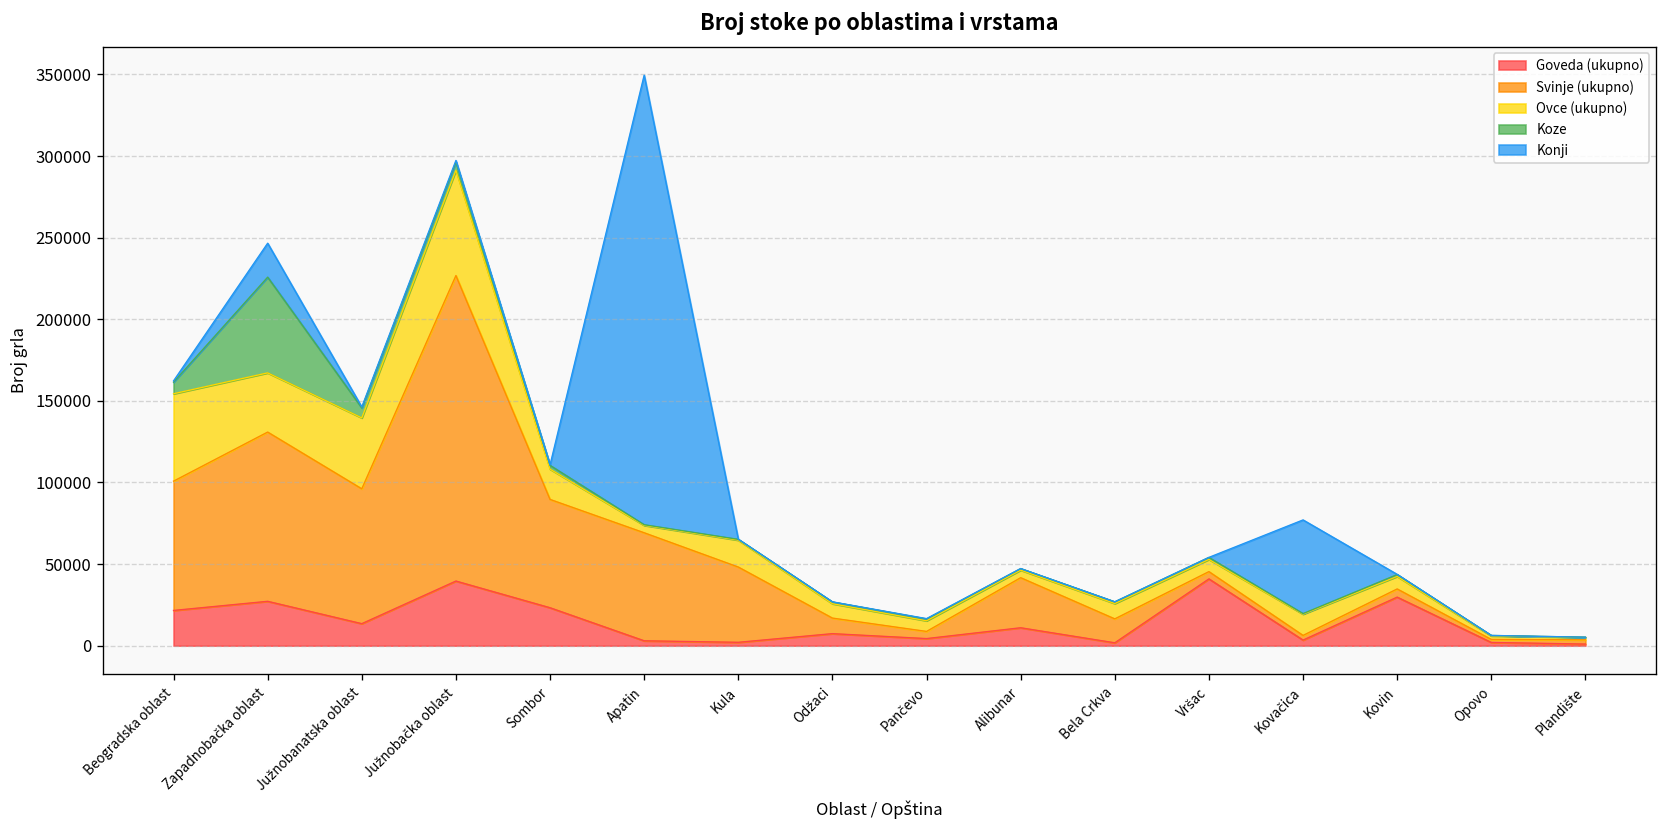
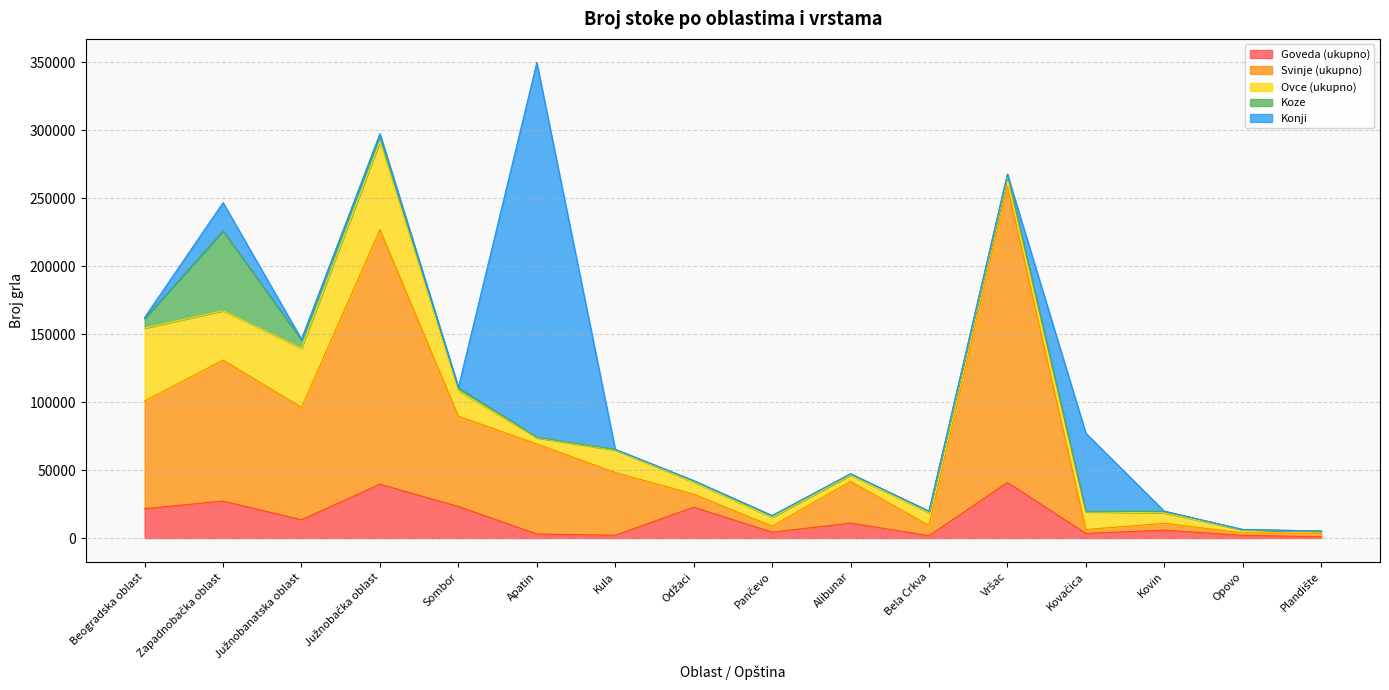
  {
    "Goveda (ukupno)": {
      "Beogradska oblast": 22000,
      "Zapadnobačka oblast": 27000,
      "Južnobanatska oblast": 13000,
      "Južnobačka oblast": 40000,
      "Sombor": 23000,
      "Apatin": 3000,
      "Kula": 2000,
-     "Odžaci": 7000,
+     "Odžaci": 23000,
      "Pančevo": 4000,
      "Alibunar": 11000,
      "Bela Crkva": 2000,
      "Vršac": 41000,
      "Kovačica": 3000,
-     "Kovin": 30000,
+     "Kovin": 6000,
      "Plandište": 1000
    },
    "Svinje (ukupno)": {
      "Beogradska oblast": 79000,
      "Zapadnobačka oblast": 104000,
      "Južnobanatska oblast": 83000,
      "Južnobačka oblast": 187000,
      "Sombor": 66000,
      "Apatin": 66000,
      "Kula": 46000,
      "Odžaci": 10000,
      "Pančevo": 4000,
      "Alibunar": 31000,
-     "Bela Crkva": 15000,
-     "Vršac": 4000,
+     "Bela Crkva": 8000,
+     "Vršac": 218000,
      "Kovačica": 3000,
      "Kovin": 5000
    },
    "Ovce (ukupno)": {
      "Beogradska oblast": 54000,
      "Zapadnobačka oblast": 36000,
      "Južnobanatska oblast": 43000,
      "Južnobačka oblast": 64000,
      "Sombor": 19000
    },
    "Koze": {
      "Zapadnobačka oblast": 59000
    },
    "Konji": {
      "Zapadnobačka oblast": 21000,
      "Apatin": 275000,
      "Kovačica": 57000
    }
  }
